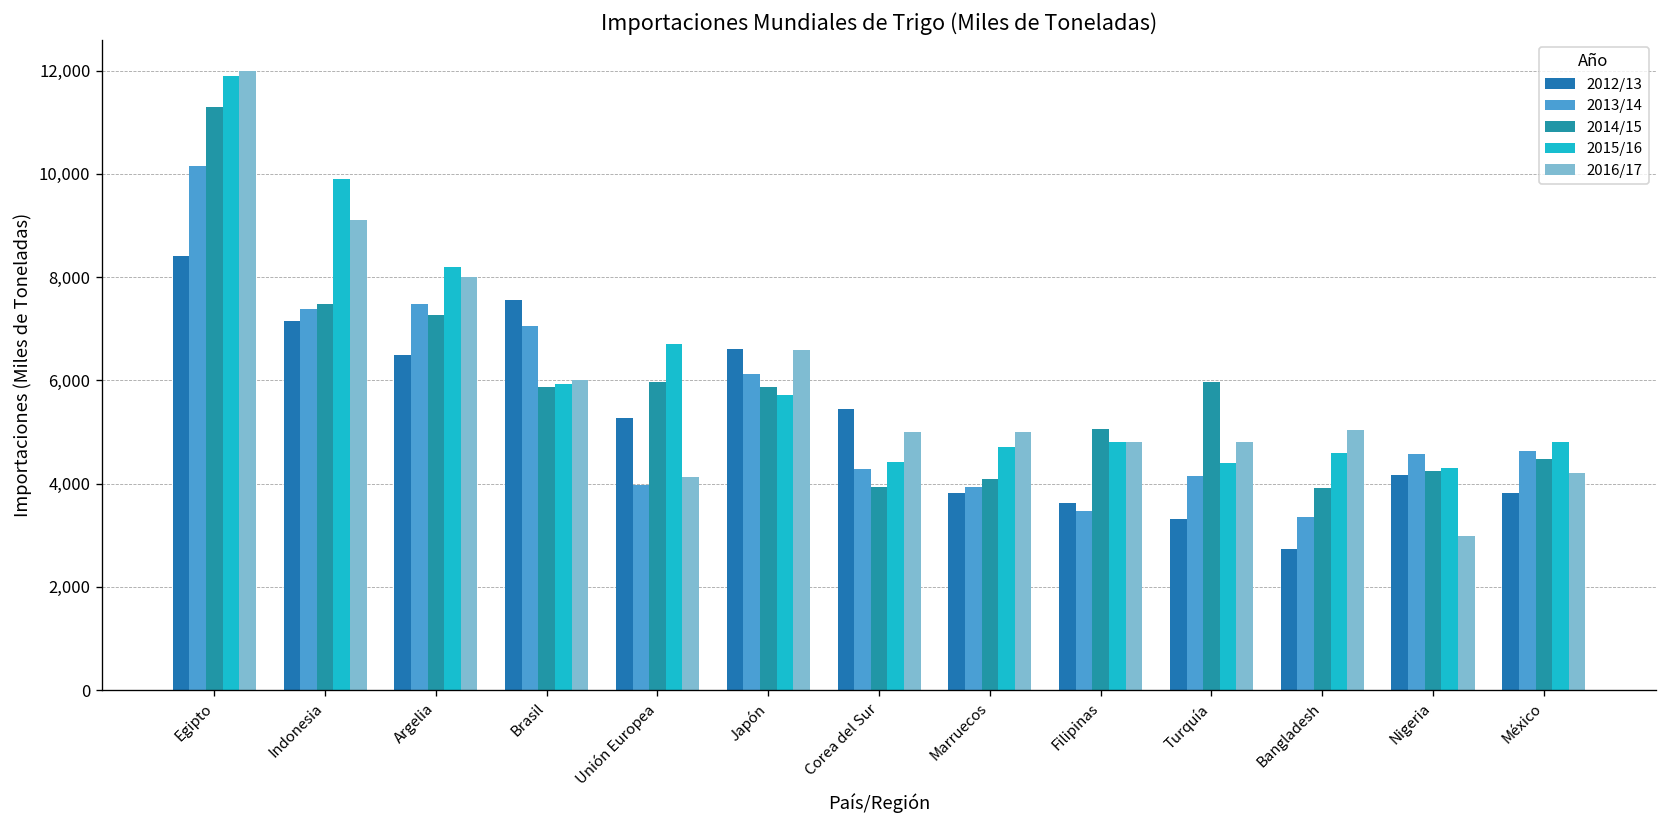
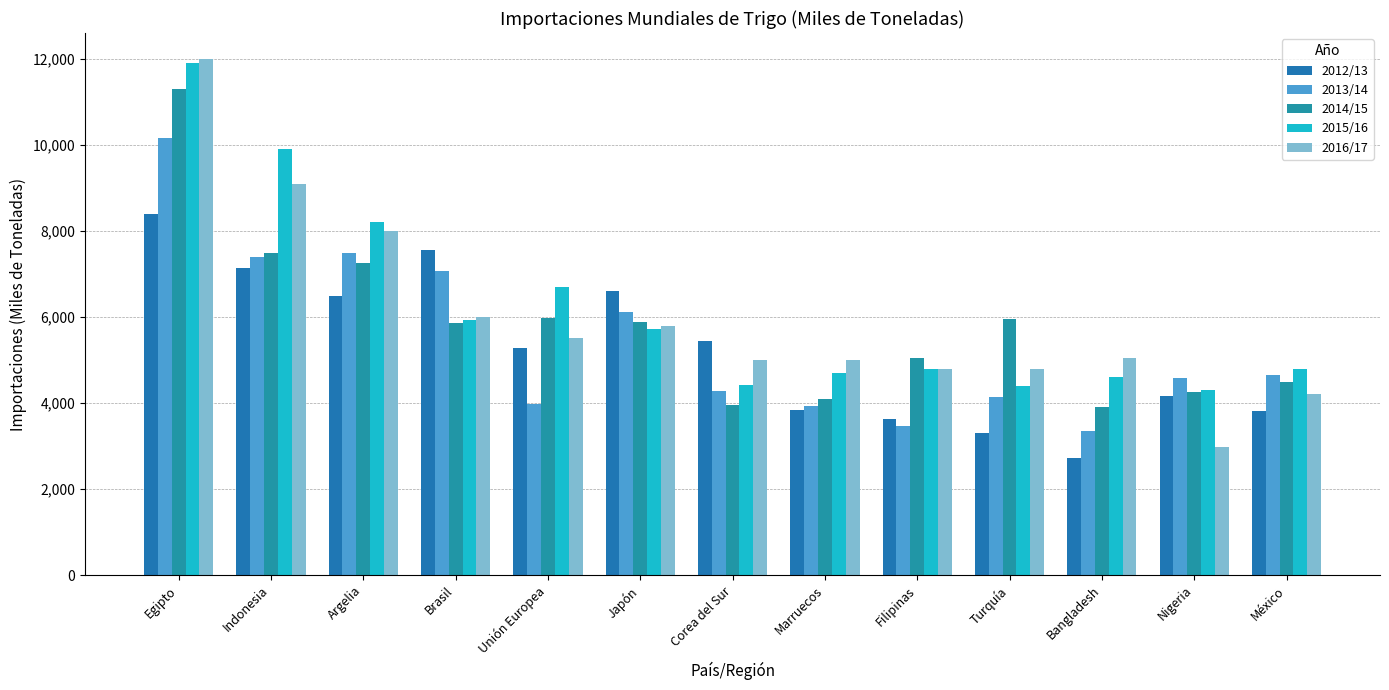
  {
    "2016/17": {
      "Egipto": "12,000",
      "Indonesia": "9,100",
      "Argelia": "8,000",
      "Brasil": "6,000",
-     "Unión Europea": "4,100",
-     "Japón": "6,600",
+     "Unión Europea": "5,500",
+     "Japón": "5,800",
      "Corea del Sur": "5,000",
      "Marruecos": "5,000",
      "Filipinas": "4,800",
      "Turquía": "4,800",
      "Bangladesh": "5,000",
      "Nigeria": "3,000",
      "México": "4,200"
    }
  }
